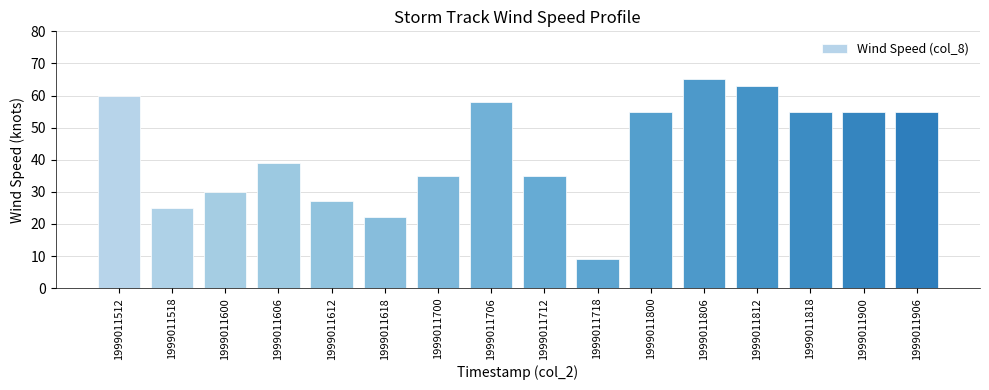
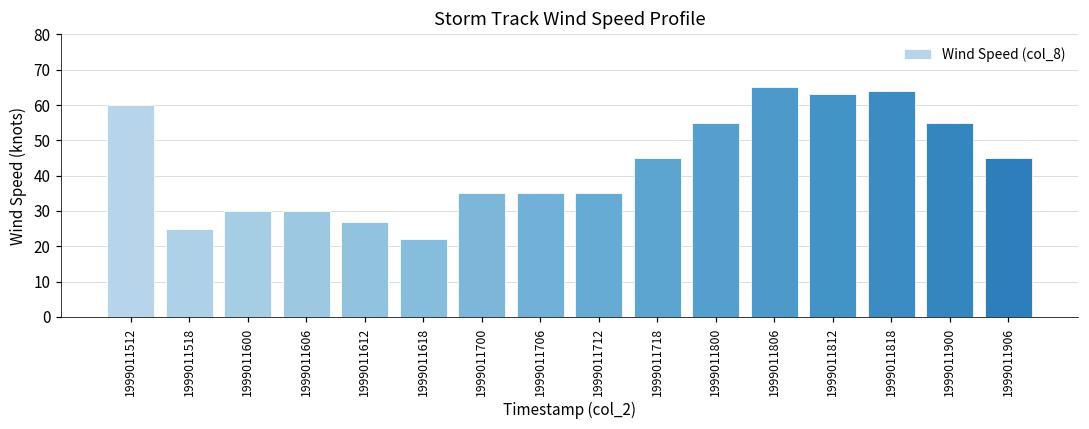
  {
    "1999011512": 60,
    "1999011518": 25,
    "1999011600": 30,
-   "1999011606": 39,
+   "1999011606": 30,
    "1999011612": 27,
    "1999011618": 22,
    "1999011700": 35,
-   "1999011706": 58,
+   "1999011706": 35,
    "1999011712": 35,
-   "1999011718": 9,
+   "1999011718": 45,
    "1999011800": 55,
    "1999011806": 65,
    "1999011812": 63,
-   "1999011818": 55,
+   "1999011818": 64,
    "1999011900": 55,
-   "1999011906": 55
+   "1999011906": 45
  }
